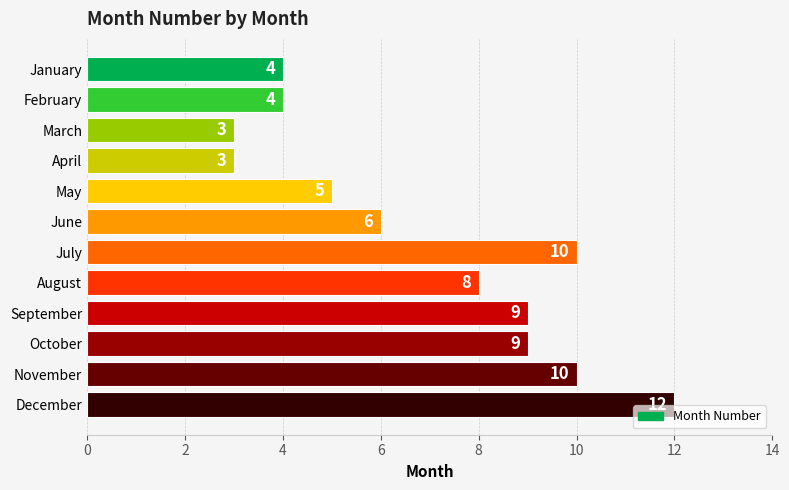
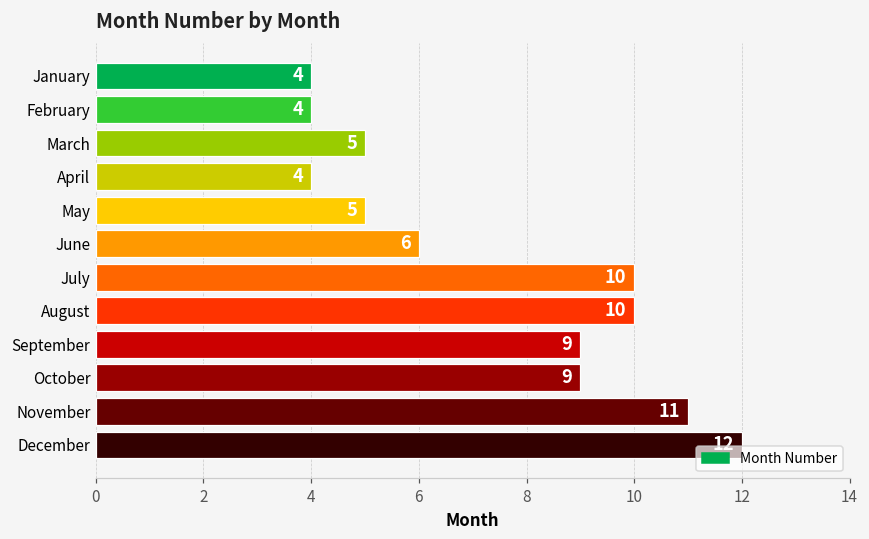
  {
    "January": 4,
    "February": 4,
-   "March": 3,
-   "April": 3,
+   "March": 5,
+   "April": 4,
    "May": 5,
    "June": 6,
    "July": 10,
-   "August": 8,
+   "August": 10,
    "September": 9,
    "October": 9,
-   "November": 10
+   "November": 11
  }
